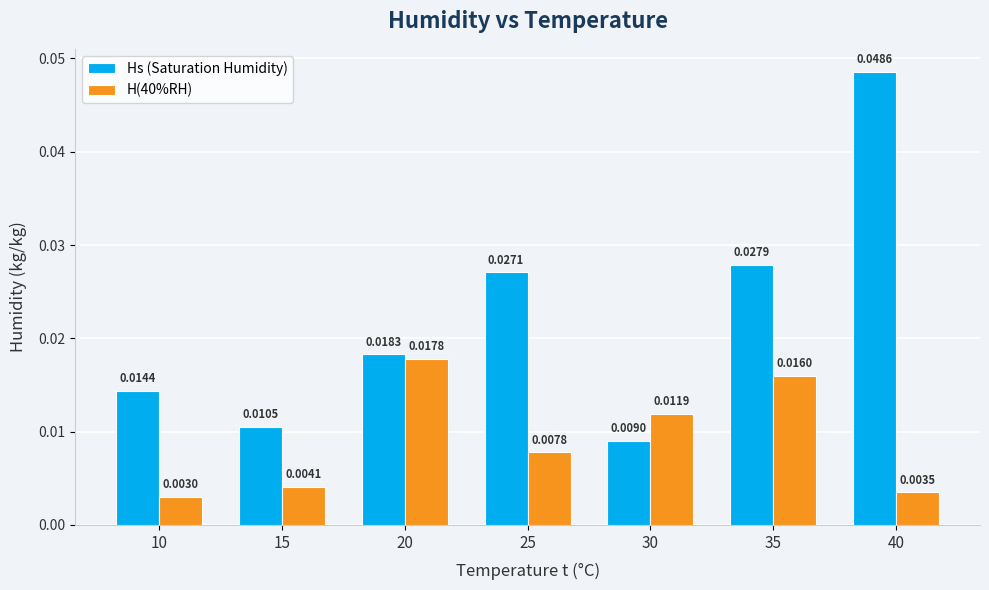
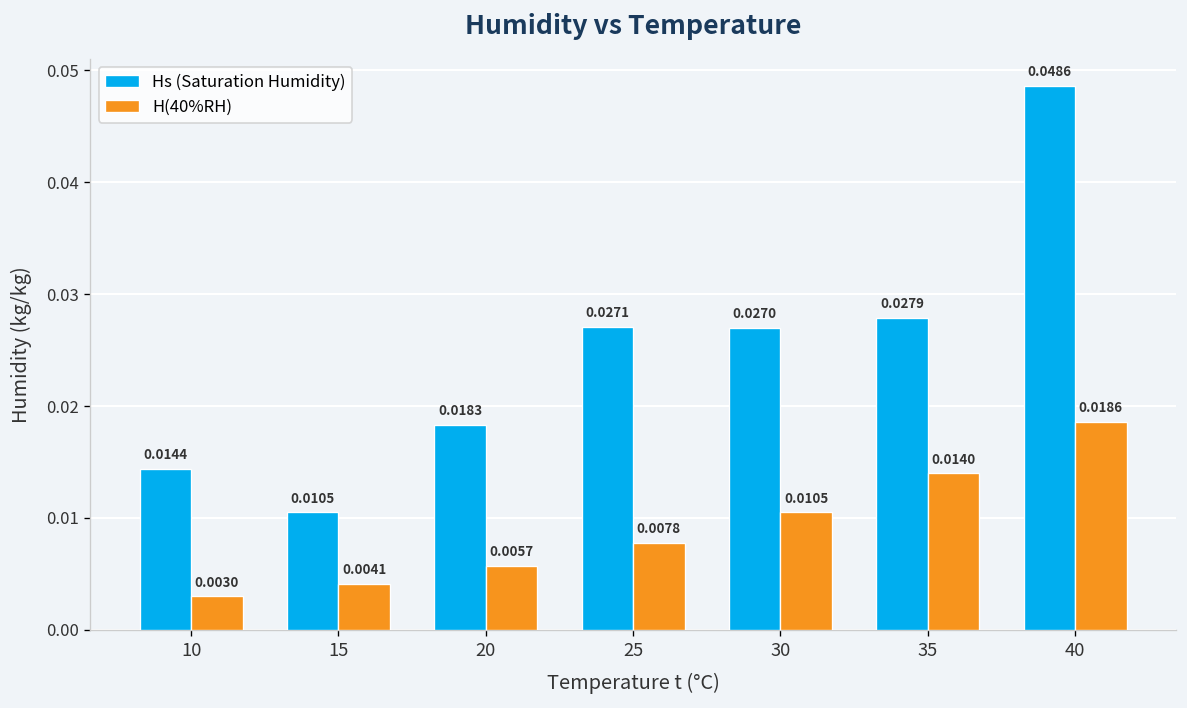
  {
    "Hs (Saturation Humidity)": {
      "10": 0.0144,
      "15": 0.0105,
      "20": 0.0183,
      "25": 0.0271,
-     "30": 0.0090,
+     "30": 0.0270,
      "35": 0.0279,
      "40": 0.0486
    },
    "H(40%RH)": {
      "10": 0.0030,
      "15": 0.0041,
-     "20": 0.0178,
+     "20": 0.0057,
      "25": 0.0078,
-     "30": 0.0119,
-     "35": 0.0160,
-     "40": 0.0035
+     "30": 0.0105,
+     "35": 0.0140,
+     "40": 0.0186
    }
  }
